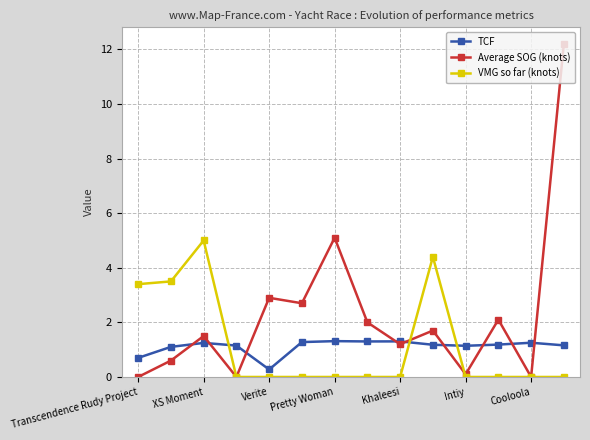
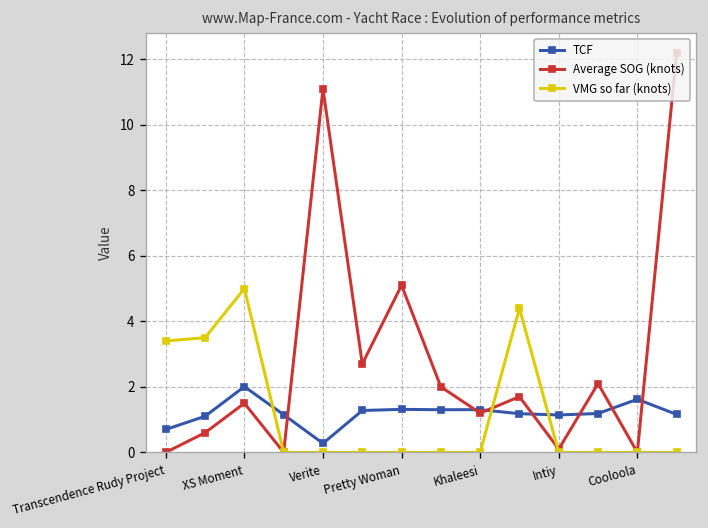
  {
    "TCF": {
      "Transcendence Rudy Project": 0.7,
-     "XS Moment": 1.2,
+     "XS Moment": 2.0,
      "Verite": 0.3,
      "Pretty Woman": 1.3,
      "Khaleesi": 1.3,
      "Intiy": 1.1,
-     "Cooloola": 1.3
+     "Cooloola": 1.6
    },
    "Average SOG (knots)": {
      "Transcendence Rudy Project": 0.0,
      "XS Moment": 1.5,
-     "Verite": 2.9,
+     "Verite": 11.1,
      "Pretty Woman": 5.1,
      "Khaleesi": 1.2,
      "Intiy": 0.1
    },
    "VMG so far (knots)": {
      "Transcendence Rudy Project": 3.4,
      "XS Moment": 5.0,
      "Verite": 0.0,
      "Pretty Woman": 0.0,
      "Khaleesi": 0.0,
      "Intiy": 0.0
    }
  }
